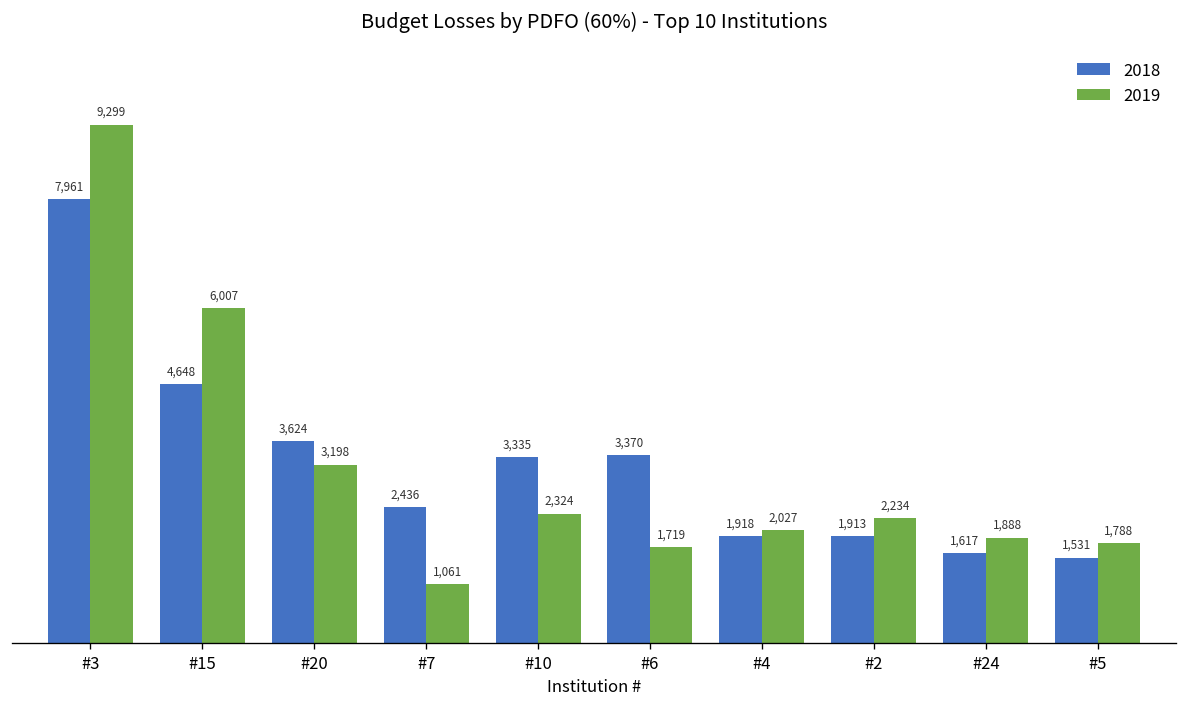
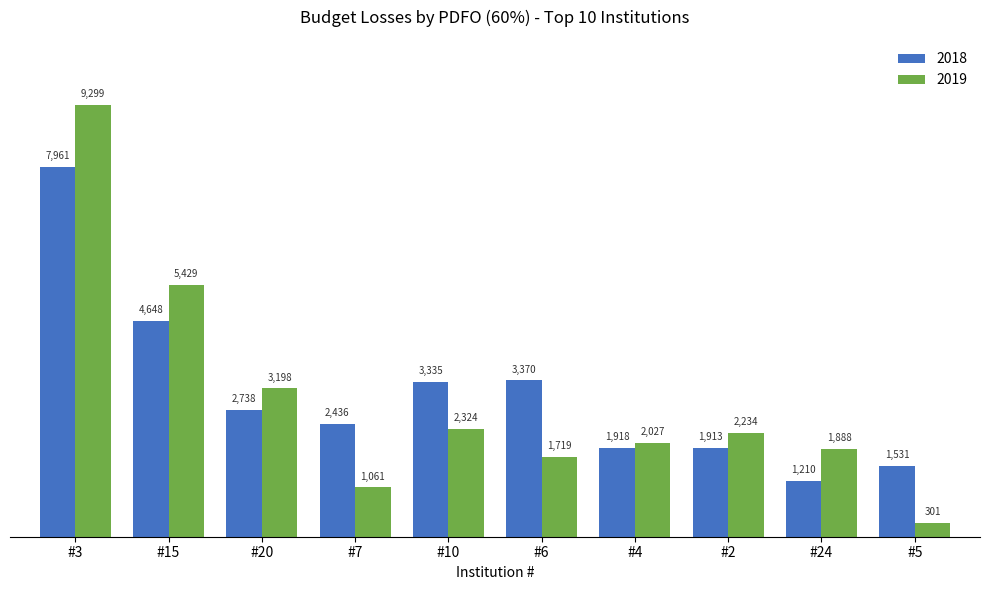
  {
    "2018": {
      "#3": "7,961",
      "#15": "4,648",
-     "#20": "3,624",
+     "#20": "2,738",
      "#7": "2,436",
      "#10": "3,335",
      "#6": "3,370",
      "#4": "1,918",
      "#2": "1,913",
-     "#24": "1,617",
+     "#24": "1,210",
      "#5": "1,531"
    },
    "2019": {
      "#3": "9,299",
-     "#15": "6,007",
+     "#15": "5,429",
      "#20": "3,198",
      "#7": "1,061",
      "#10": "2,324",
      "#6": "1,719",
      "#4": "2,027",
      "#2": "2,234",
      "#24": "1,888",
-     "#5": "1,788"
+     "#5": "301"
    }
  }
